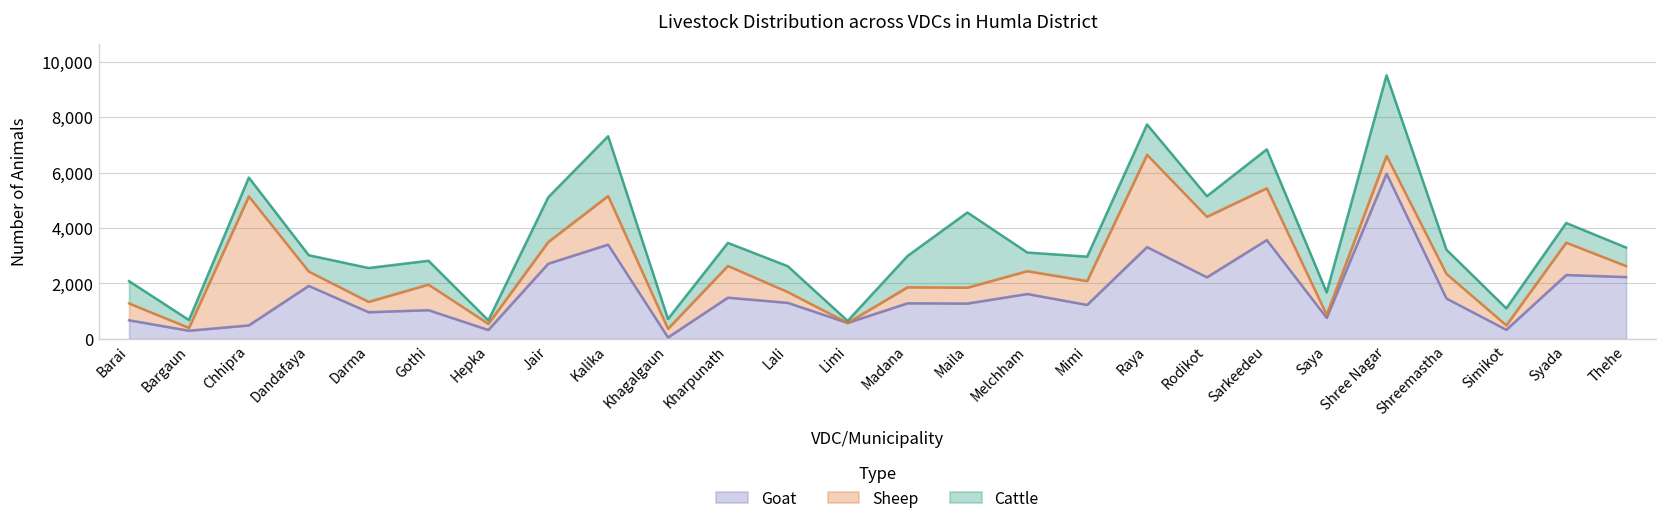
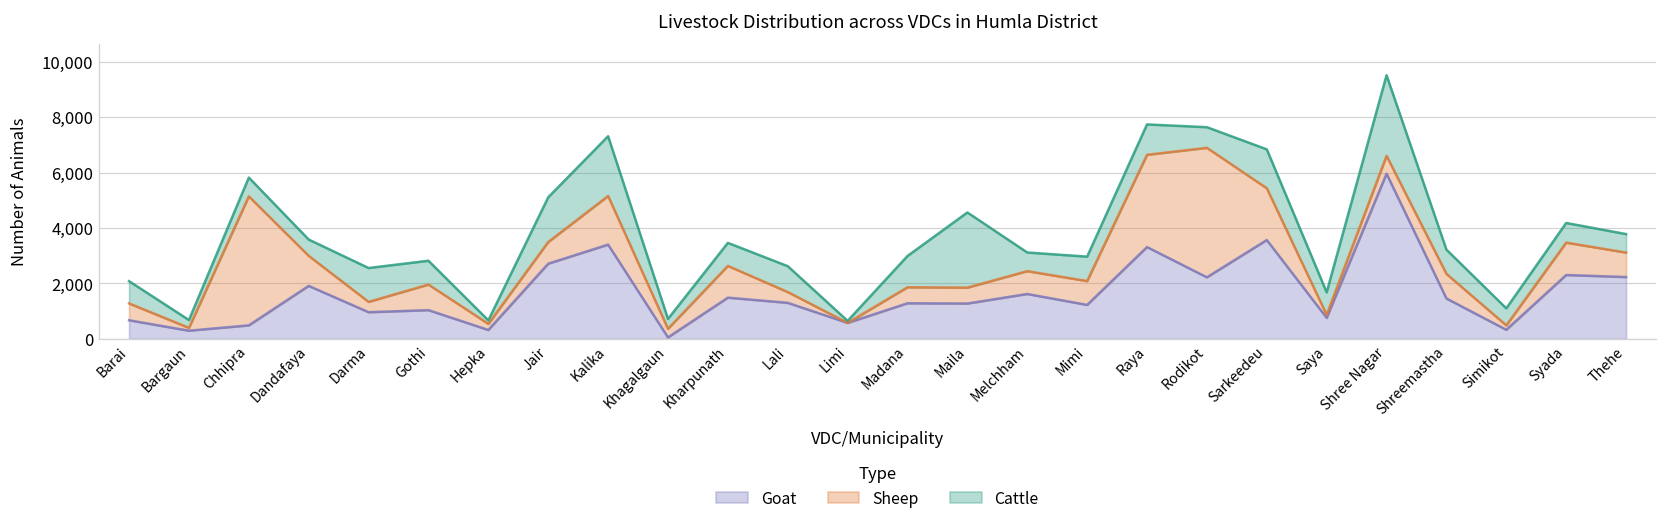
  {
    "Sheep": {
      "Barai": "600",
      "Chhipra": "4,700",
-     "Dandafaya": "500",
+     "Dandafaya": "1,100",
      "Darma": "400",
      "Gothi": "900",
      "Hepka": "200",
      "Jair": "800",
      "Kalika": "1,800",
      "Khagalgaun": "300",
      "Kharpunath": "1,100",
      "Lali": "400",
      "Madana": "600",
      "Maila": "600",
      "Melchham": "800",
      "Mimi": "900",
      "Raya": "3,300",
-     "Rodikot": "2,200",
+     "Rodikot": "4,700",
      "Sarkeedeu": "1,900",
      "Shree Nagar": "600",
      "Shreemastha": "900",
      "Simikot": "200",
      "Syada": "1,200",
-     "Thehe": "400"
+     "Thehe": "900"
    }
  }
